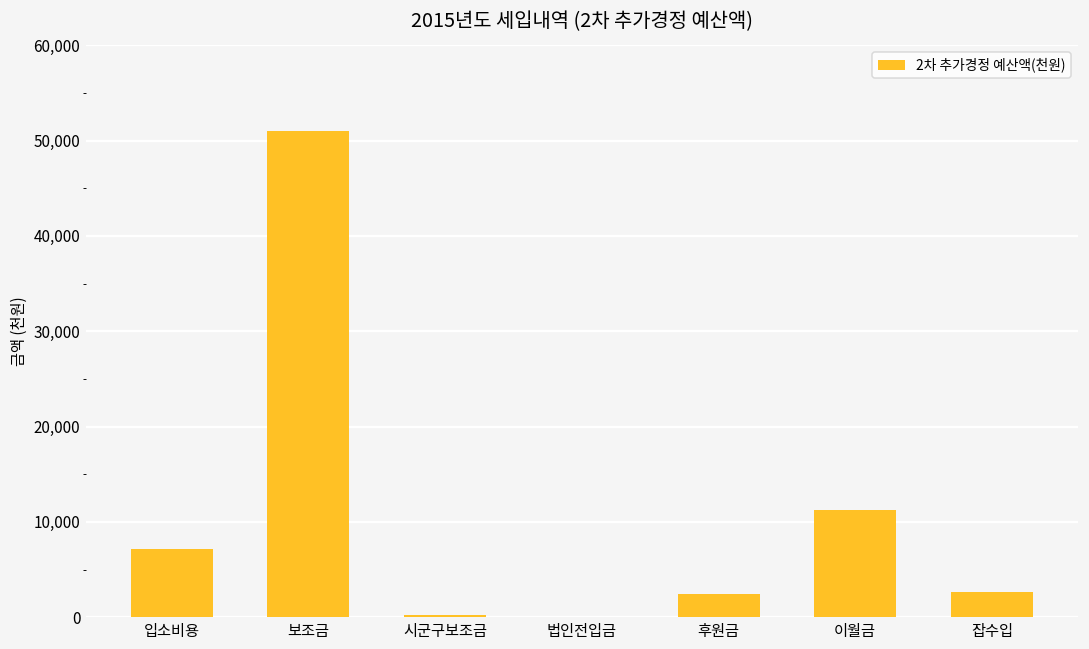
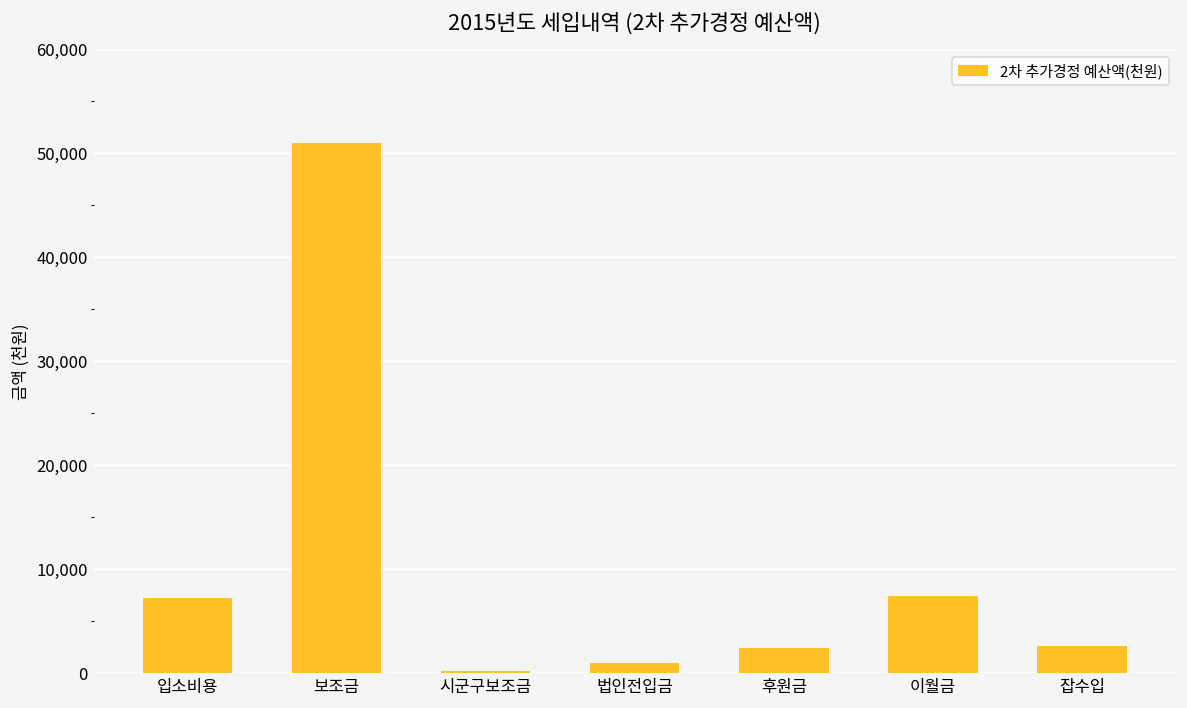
  {
    "입소비용": "7,000",
    "보조금": "51,000",
-   "법인전입금": "0",
+   "법인전입금": "1,000",
    "후원금": "2,000",
-   "이월금": "11,000",
+   "이월금": "7,000",
    "잡수입": "3,000"
  }
